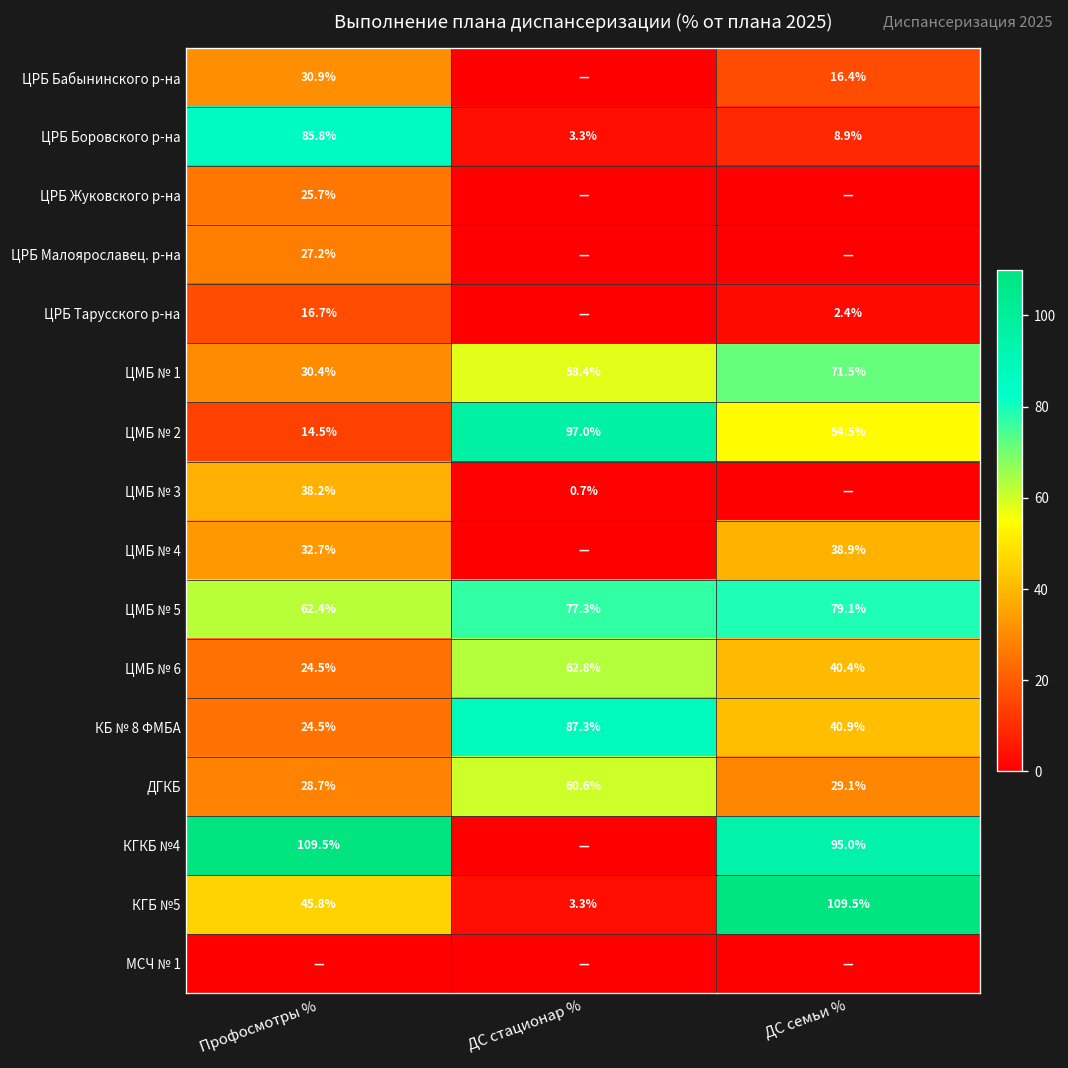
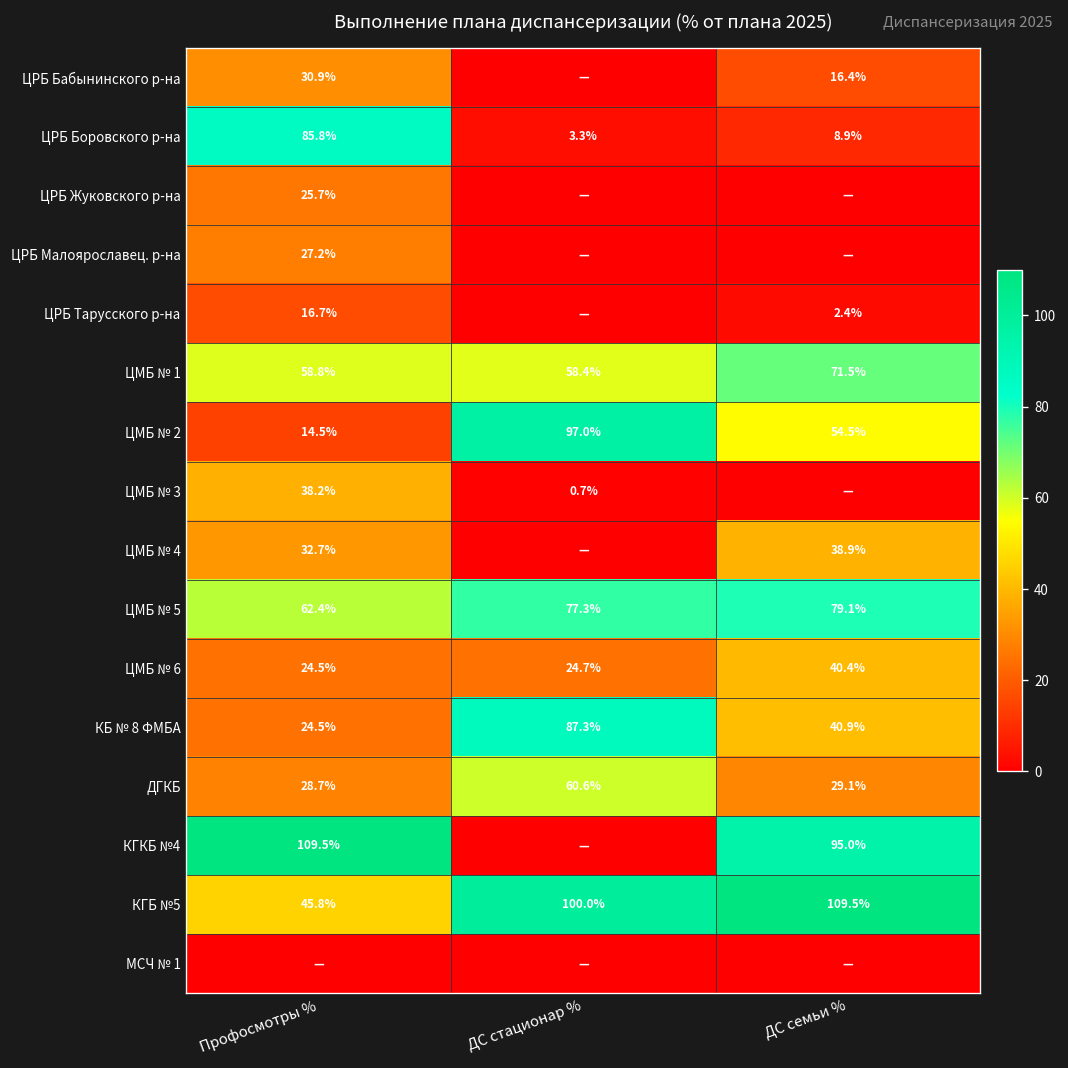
  {
    "ЦРБ Бабынинского р-на": {
      "Профосмотры %": "30.9%",
      "ДС семьи %": "16.4%"
    },
    "ЦРБ Боровского р-на": {
      "Профосмотры %": "85.8%",
      "ДС стационар %": "3.3%",
      "ДС семьи %": "8.9%"
    },
    "ЦРБ Жуковского р-на": {
      "Профосмотры %": "25.7%"
    },
    "ЦРБ Малоярославец. р-на": {
      "Профосмотры %": "27.2%"
    },
    "ЦРБ Тарусского р-на": {
      "Профосмотры %": "16.7%",
      "ДС семьи %": "2.4%"
    },
    "ЦМБ № 1": {
-     "Профосмотры %": "30.4%",
+     "Профосмотры %": "58.8%",
      "ДС стационар %": "58.4%",
      "ДС семьи %": "71.5%"
    },
    "ЦМБ № 2": {
      "Профосмотры %": "14.5%",
      "ДС стационар %": "97.0%",
      "ДС семьи %": "54.5%"
    },
    "ЦМБ № 3": {
      "Профосмотры %": "38.2%",
      "ДС стационар %": "0.7%"
    },
    "ЦМБ № 4": {
      "Профосмотры %": "32.7%",
      "ДС семьи %": "38.9%"
    },
    "ЦМБ № 5": {
      "Профосмотры %": "62.4%",
      "ДС стационар %": "77.3%",
      "ДС семьи %": "79.1%"
    },
    "ЦМБ № 6": {
      "Профосмотры %": "24.5%",
-     "ДС стационар %": "62.8%",
+     "ДС стационар %": "24.7%",
      "ДС семьи %": "40.4%"
    },
    "КБ № 8 ФМБА": {
      "Профосмотры %": "24.5%",
      "ДС стационар %": "87.3%",
      "ДС семьи %": "40.9%"
    },
    "ДГКБ": {
      "Профосмотры %": "28.7%",
      "ДС стационар %": "60.6%",
      "ДС семьи %": "29.1%"
    },
    "КГКБ №4": {
      "Профосмотры %": "109.5%",
      "ДС семьи %": "95.0%"
    },
    "КГБ №5": {
      "Профосмотры %": "45.8%",
-     "ДС стационар %": "3.3%",
+     "ДС стационар %": "100.0%",
      "ДС семьи %": "109.5%"
    }
  }
